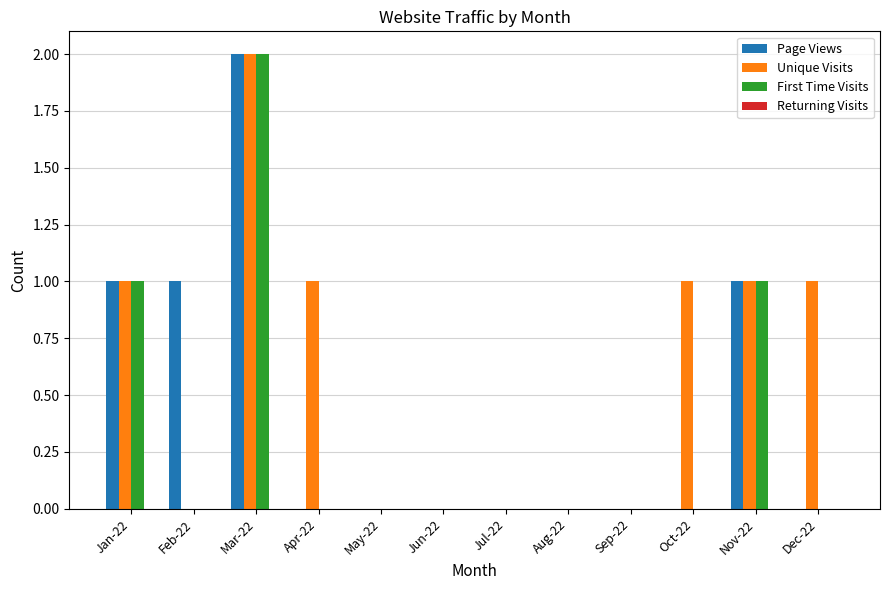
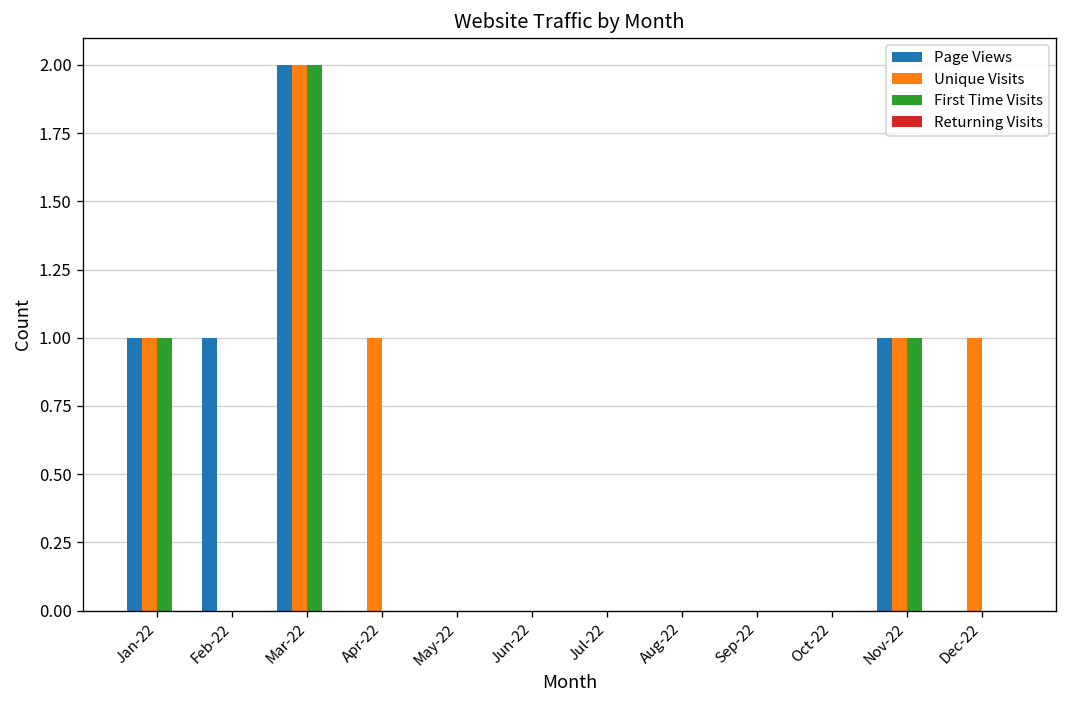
  {
    "Page Views": {
      "Jan-22": 1,
      "Feb-22": 1,
      "Mar-22": 2,
      "Apr-22": 0,
      "May-22": 0,
      "Jun-22": 0,
      "Jul-22": 0,
      "Aug-22": 0,
      "Sep-22": 0,
      "Oct-22": 0,
      "Nov-22": 1,
      "Dec-22": 0
    },
    "Unique Visits": {
      "Jan-22": 1,
      "Feb-22": 0,
      "Mar-22": 2,
      "Apr-22": 1,
      "May-22": 0,
      "Jun-22": 0,
      "Jul-22": 0,
      "Aug-22": 0,
      "Sep-22": 0,
-     "Oct-22": 1,
+     "Oct-22": 0,
      "Nov-22": 1,
      "Dec-22": 1
    },
    "First Time Visits": {
      "Jan-22": 1,
      "Feb-22": 0,
      "Mar-22": 2,
      "Apr-22": 0,
      "May-22": 0,
      "Jun-22": 0,
      "Jul-22": 0,
      "Aug-22": 0,
      "Sep-22": 0,
      "Oct-22": 0,
      "Nov-22": 1,
      "Dec-22": 0
    },
    "Returning Visits": {
      "Jan-22": 0,
      "Feb-22": 0,
      "Mar-22": 0,
      "Apr-22": 0,
      "May-22": 0,
      "Jun-22": 0,
      "Jul-22": 0,
      "Aug-22": 0,
      "Sep-22": 0,
      "Oct-22": 0,
      "Nov-22": 0,
      "Dec-22": 0
    }
  }
